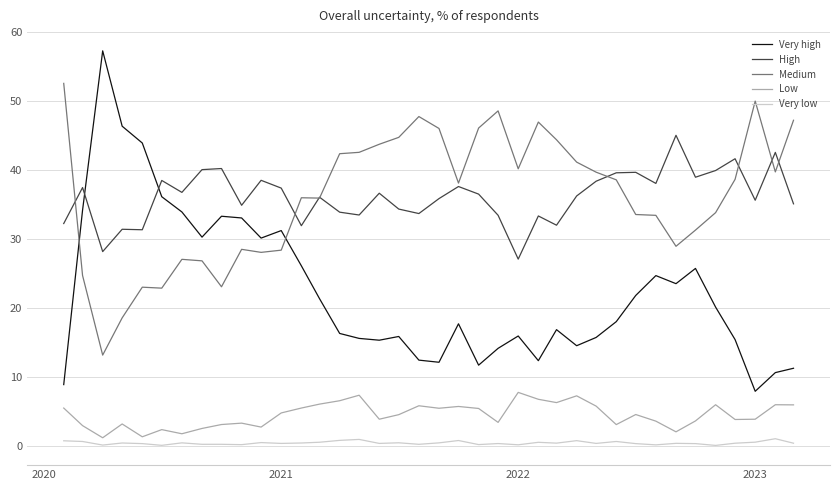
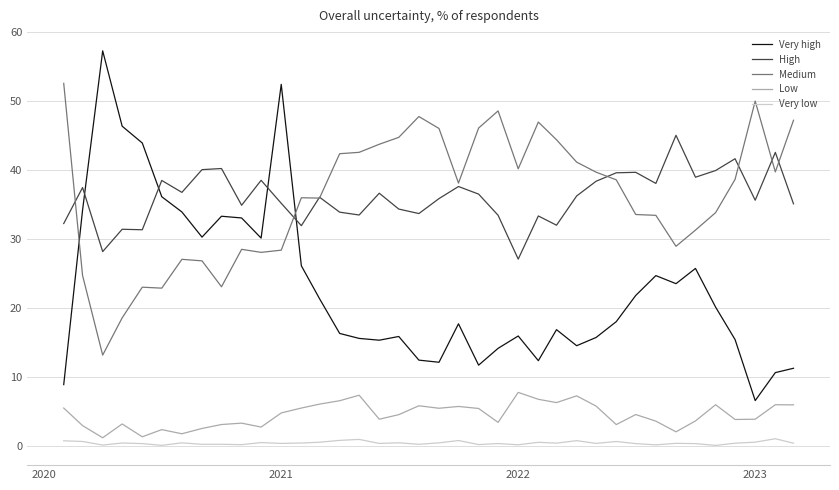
  {
    "Very high": {
-     "2021": 31,
+     "2021": 52,
      "2022": 16,
-     "2023": 8
+     "2023": 7
    },
    "High": {
-     "2021": 37,
+     "2021": 35,
      "2022": 27,
      "2023": 36
    },
    "Medium": {
      "2021": 28,
      "2022": 40,
      "2023": 50
    }
  }
